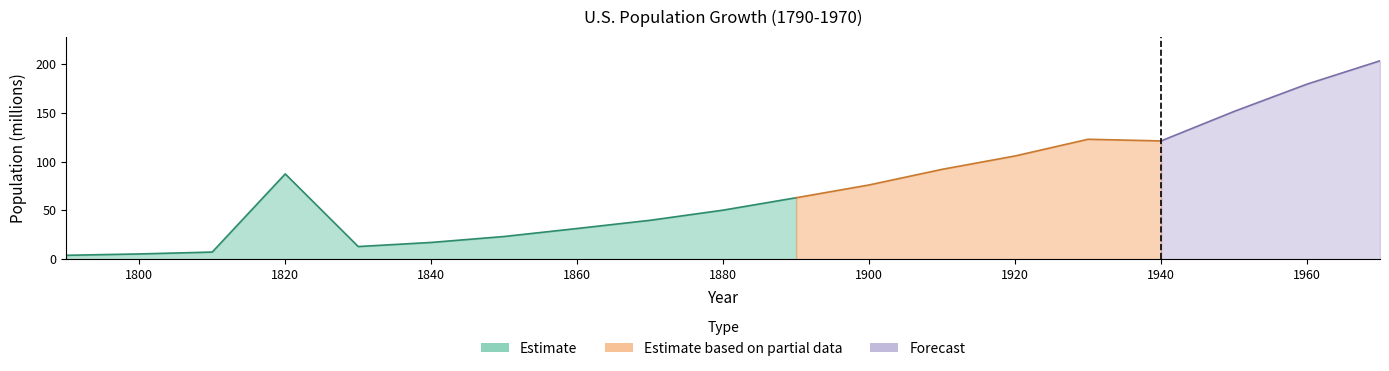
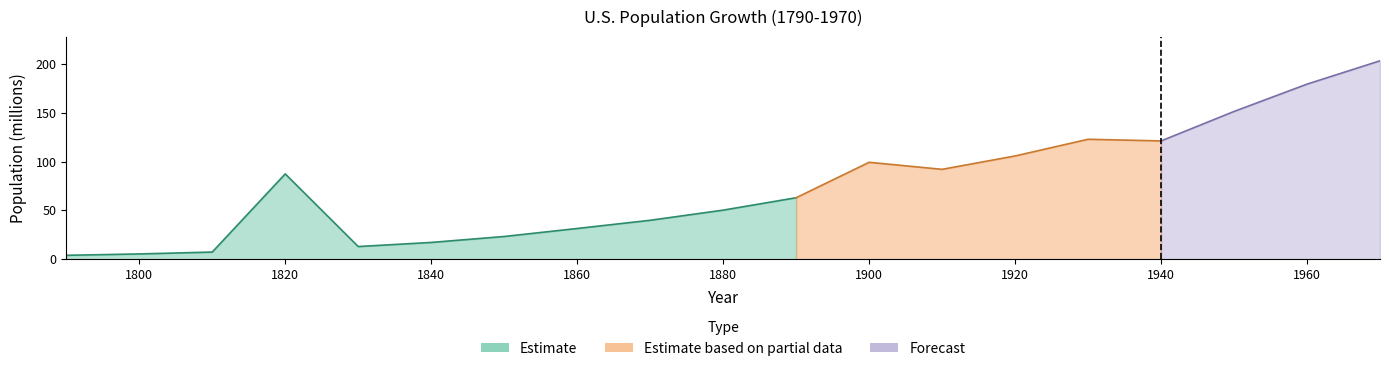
  {
    "Estimate": {
      "1800": 10,
      "1820": 90,
      "1840": 20,
      "1860": 30,
      "1880": 50
    },
    "Estimate based on partial data": {
-     "1900": 80,
+     "1900": 100,
      "1920": 110
    },
    "Forecast": {
      "1960": 180
    }
  }
